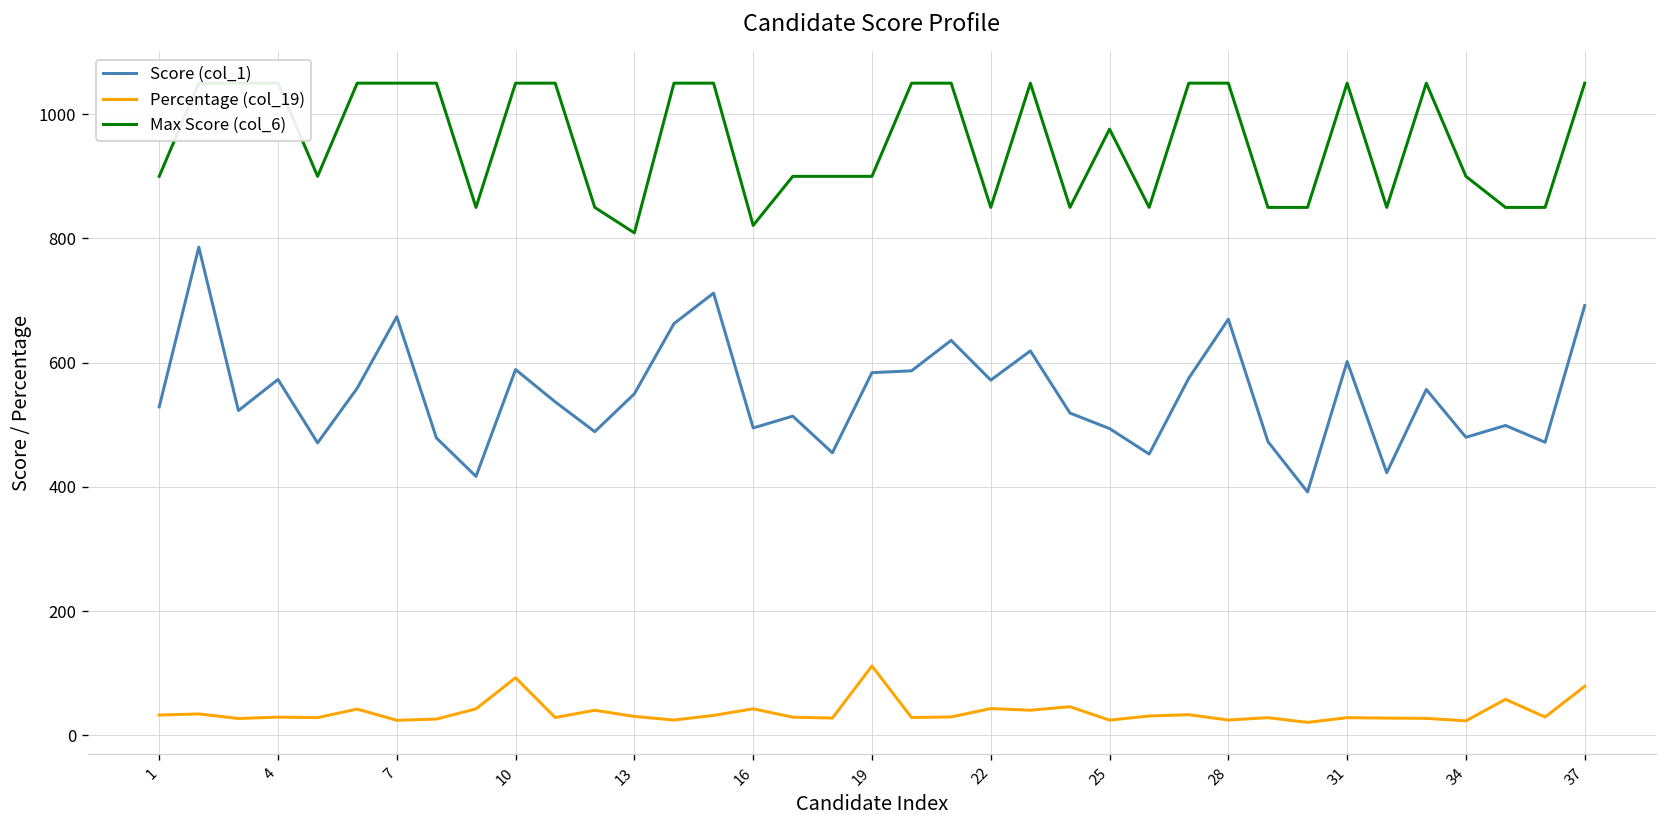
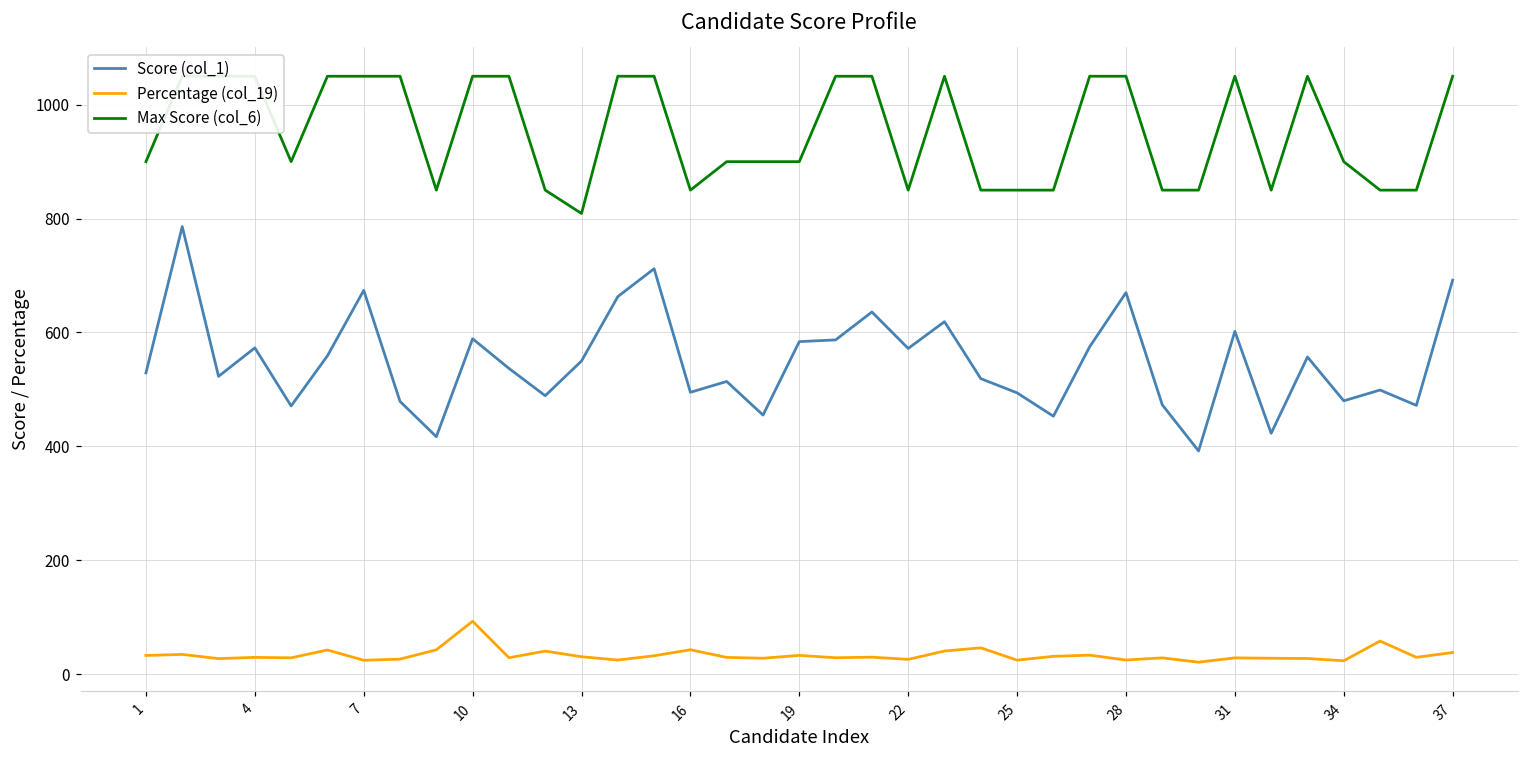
  {
    "Score (col_1)": {
      "1": 530,
      "4": 570,
      "7": 670,
      "10": 590,
      "13": 550,
      "16": 500,
      "19": 580,
      "22": 570,
      "25": 490,
      "28": 670,
      "31": 600,
      "34": 480,
      "37": 690
    },
    "Percentage (col_19)": {
      "1": 30,
      "4": 30,
      "7": 20,
      "10": 90,
      "13": 30,
      "16": 40,
-     "19": 110,
-     "22": 40,
+     "19": 30,
+     "22": 30,
      "25": 20,
      "28": 20,
      "31": 30,
      "34": 20,
-     "37": 80
+     "37": 40
    },
    "Max Score (col_6)": {
      "1": 900,
      "7": 1050,
      "10": 1050,
      "13": 810,
-     "16": 820,
+     "16": 850,
      "19": 900,
      "22": 850,
-     "25": 980,
+     "25": 850,
      "28": 1050,
      "31": 1050,
      "34": 900,
      "37": 1050
    }
  }
